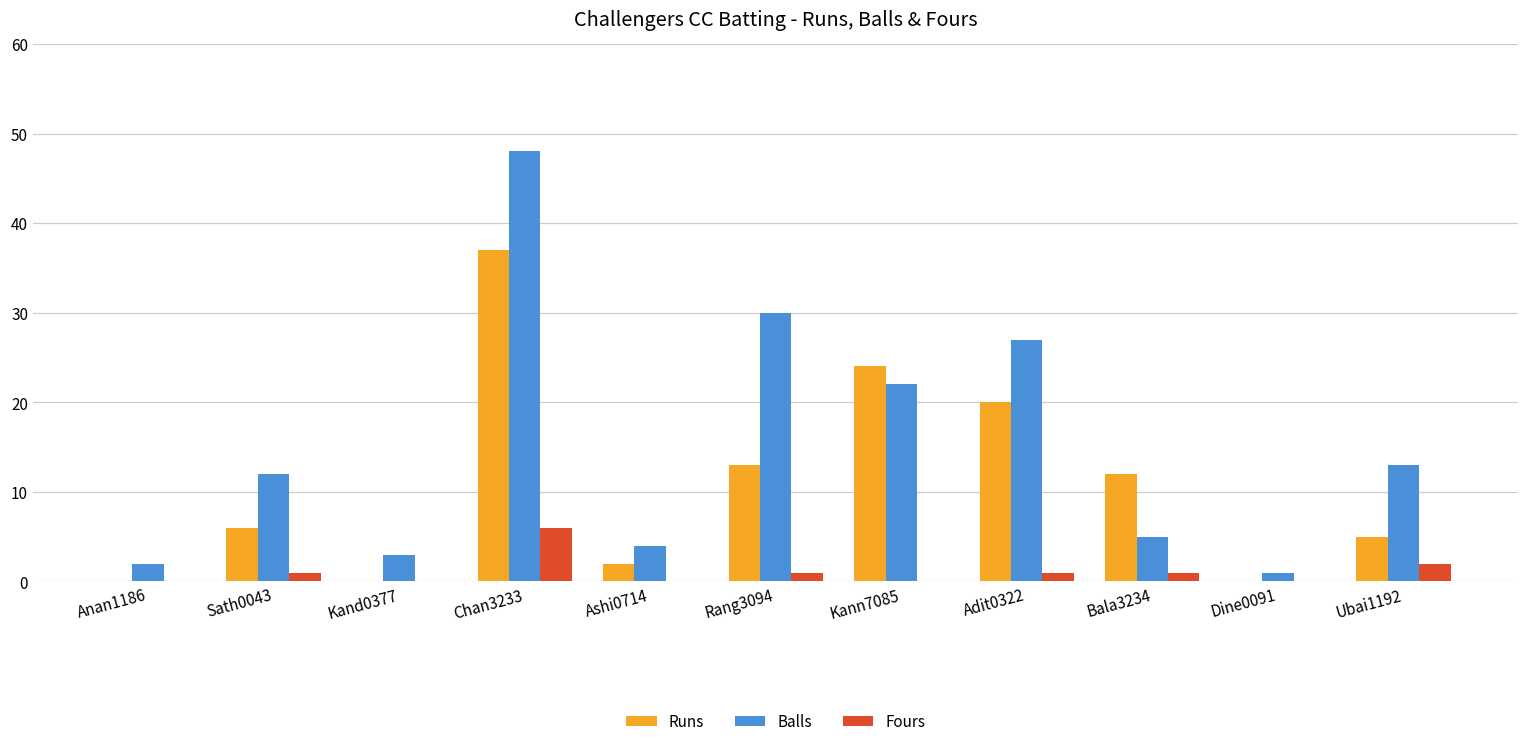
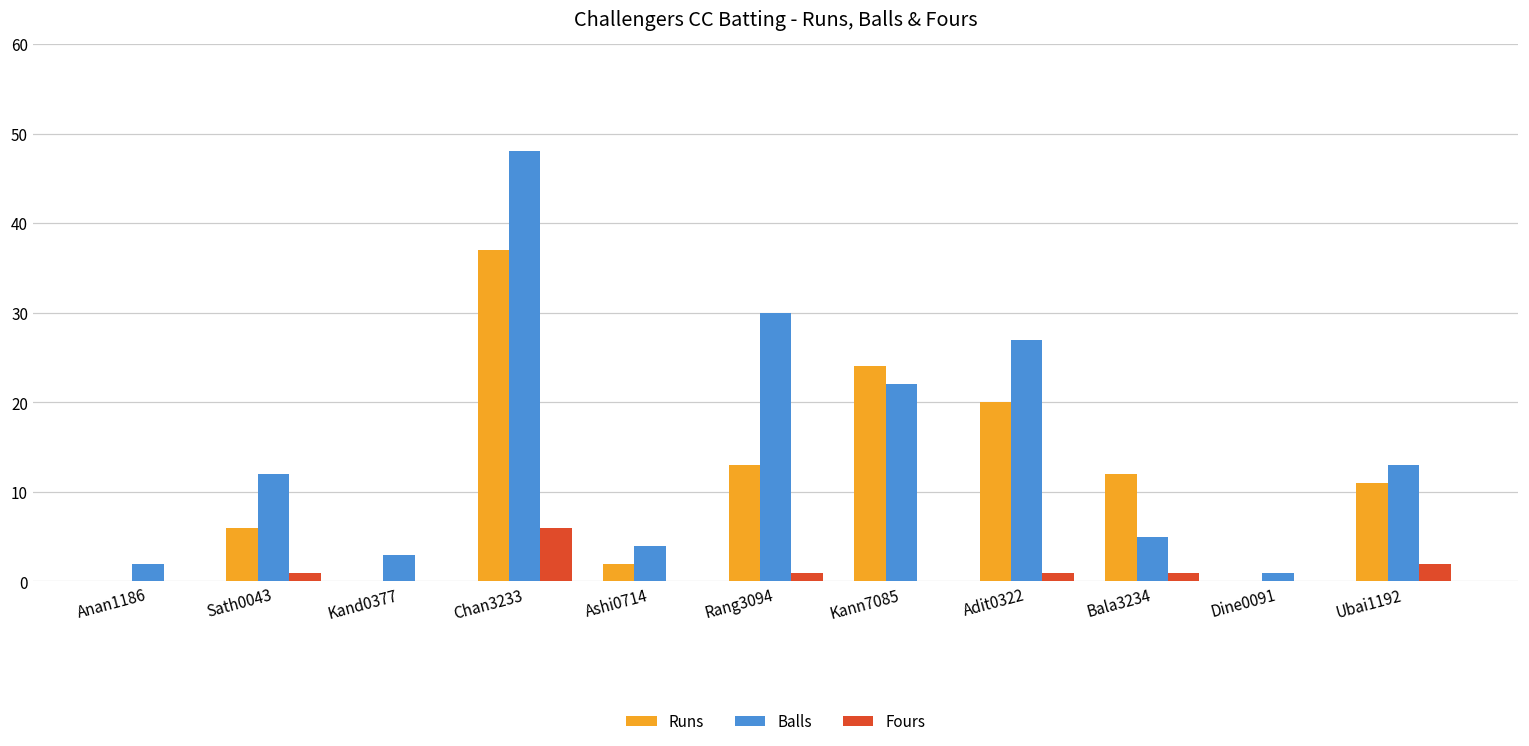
  {
    "Runs": {
      "Anan1186": 0,
      "Sath0043": 6,
      "Kand0377": 0,
      "Chan3233": 37,
      "Ashi0714": 2,
      "Rang3094": 13,
      "Kann7085": 24,
      "Adit0322": 20,
      "Bala3234": 12,
      "Dine0091": 0,
-     "Ubai1192": 5
+     "Ubai1192": 11
    },
    "Balls": {
      "Anan1186": 2,
      "Sath0043": 12,
      "Kand0377": 3,
      "Chan3233": 48,
      "Ashi0714": 4,
      "Rang3094": 30,
      "Kann7085": 22,
      "Adit0322": 27,
      "Bala3234": 5,
      "Dine0091": 1,
      "Ubai1192": 13
    },
    "Fours": {
      "Anan1186": 0,
      "Sath0043": 1,
      "Kand0377": 0,
      "Chan3233": 6,
      "Ashi0714": 0,
      "Rang3094": 1,
      "Kann7085": 0,
      "Adit0322": 1,
      "Bala3234": 1,
      "Dine0091": 0,
      "Ubai1192": 2
    }
  }
